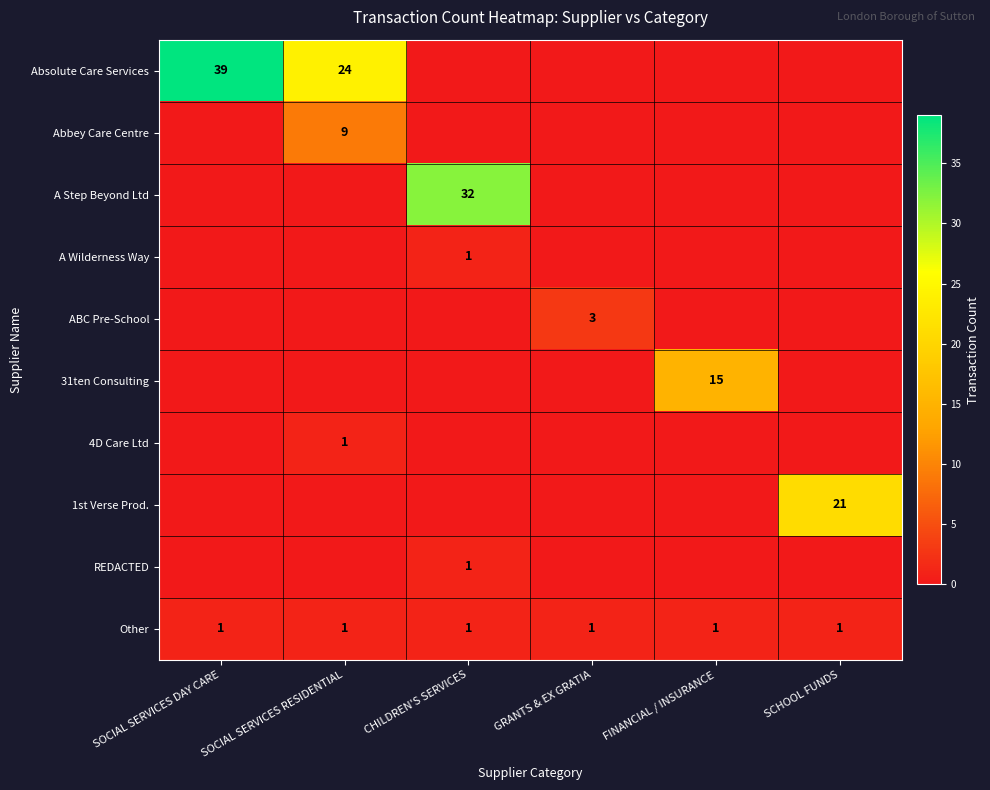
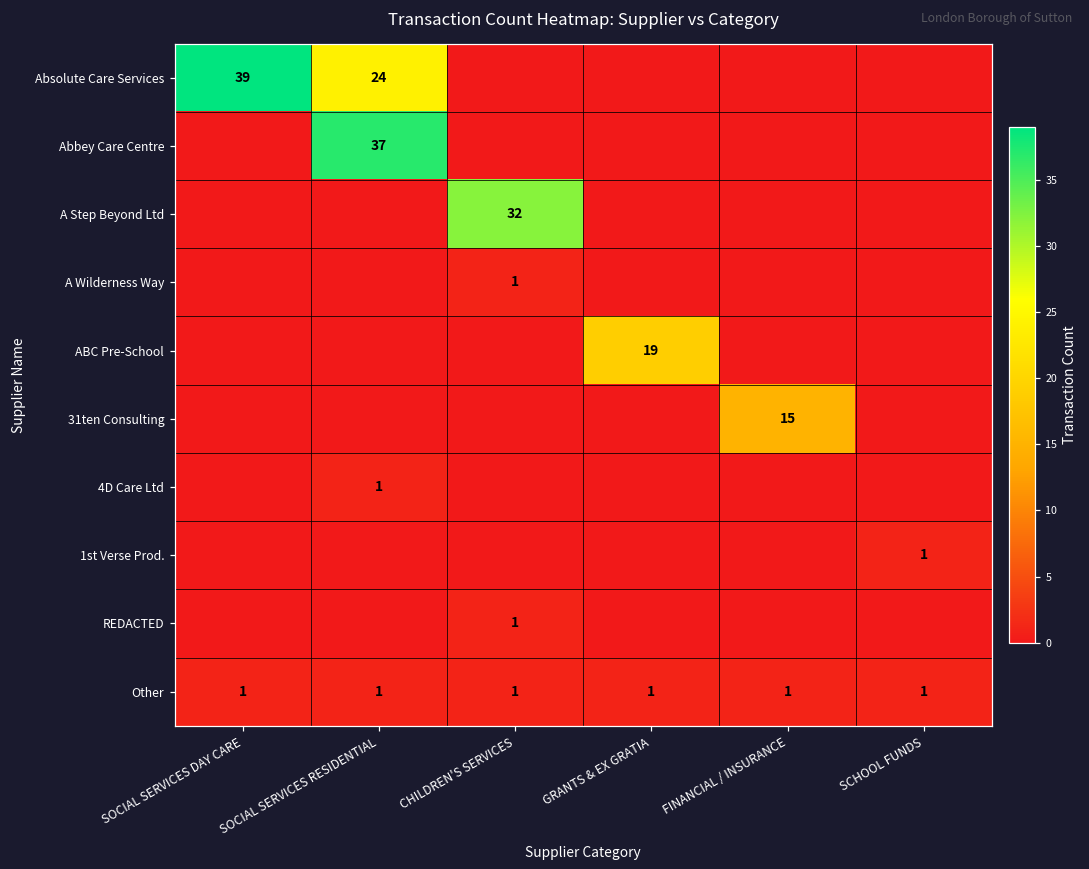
  {
    "Absolute Care Services": {
      "SOCIAL SERVICES DAY CARE": 39,
      "SOCIAL SERVICES RESIDENTIAL": 24
    },
    "Abbey Care Centre": {
-     "SOCIAL SERVICES RESIDENTIAL": 9
+     "SOCIAL SERVICES RESIDENTIAL": 37
    },
    "A Step Beyond Ltd": {
      "CHILDREN'S SERVICES": 32
    },
    "A Wilderness Way": {
      "CHILDREN'S SERVICES": 1
    },
    "ABC Pre-School": {
-     "GRANTS & EX GRATIA": 3
+     "GRANTS & EX GRATIA": 19
    },
    "31ten Consulting": {
      "FINANCIAL / INSURANCE": 15
    },
    "4D Care Ltd": {
      "SOCIAL SERVICES RESIDENTIAL": 1
    },
    "1st Verse Prod.": {
-     "SCHOOL FUNDS": 21
+     "SCHOOL FUNDS": 1
    },
    "REDACTED": {
      "CHILDREN'S SERVICES": 1
    },
    "Other": {
      "SOCIAL SERVICES DAY CARE": 1,
      "SOCIAL SERVICES RESIDENTIAL": 1,
      "CHILDREN'S SERVICES": 1,
      "GRANTS & EX GRATIA": 1,
      "FINANCIAL / INSURANCE": 1,
      "SCHOOL FUNDS": 1
    }
  }
